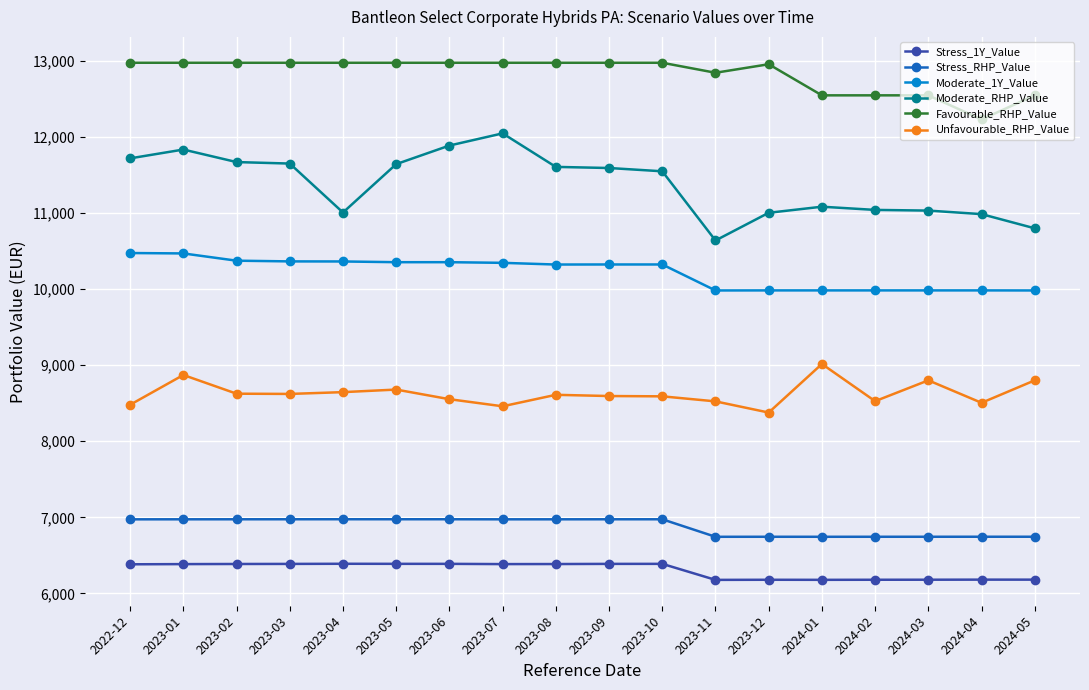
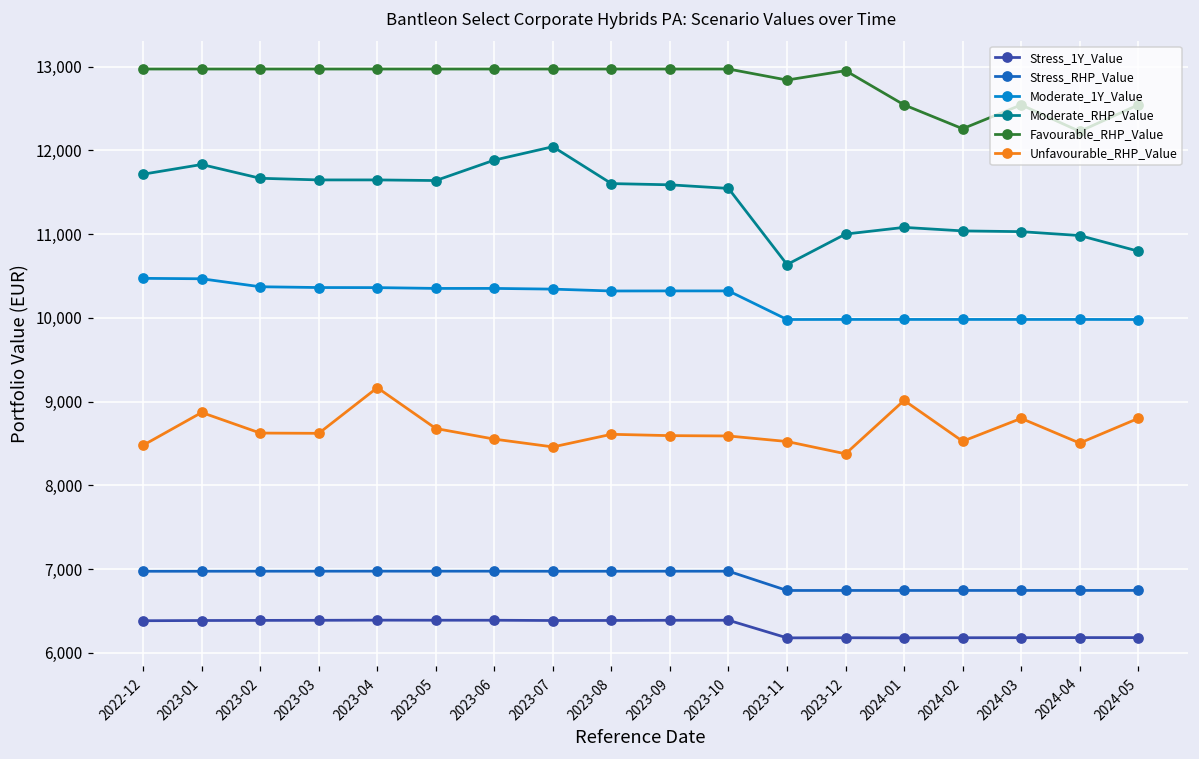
  {
    "Moderate_RHP_Value": {
      "2022-12": "11,700",
      "2023-01": "11,800",
      "2023-02": "11,700",
      "2023-03": "11,600",
-     "2023-04": "11,000",
+     "2023-04": "11,600",
      "2023-05": "11,600",
      "2023-06": "11,900",
      "2023-07": "12,000",
      "2023-08": "11,600",
      "2023-09": "11,600",
      "2023-10": "11,500",
      "2023-11": "10,600",
      "2023-12": "11,000",
      "2024-01": "11,100",
      "2024-02": "11,000",
      "2024-03": "11,000",
      "2024-04": "11,000",
      "2024-05": "10,800"
    },
    "Favourable_RHP_Value": {
      "2022-12": "13,000",
      "2023-01": "13,000",
      "2023-02": "13,000",
      "2023-03": "13,000",
      "2023-04": "13,000",
      "2023-05": "13,000",
      "2023-06": "13,000",
      "2023-07": "13,000",
      "2023-08": "13,000",
      "2023-09": "13,000",
      "2023-10": "13,000",
      "2023-11": "12,800",
      "2023-12": "13,000",
      "2024-01": "12,500",
-     "2024-02": "12,500"
+     "2024-02": "12,300"
    },
    "Unfavourable_RHP_Value": {
      "2022-12": "8,500",
      "2023-01": "8,900",
      "2023-02": "8,600",
      "2023-03": "8,600",
-     "2023-04": "8,600",
+     "2023-04": "9,200",
      "2023-05": "8,700",
      "2023-06": "8,600",
      "2023-07": "8,500",
      "2023-08": "8,600",
      "2023-09": "8,600",
      "2023-10": "8,600",
      "2023-11": "8,500",
      "2023-12": "8,400",
      "2024-01": "9,000",
      "2024-02": "8,500",
      "2024-03": "8,800",
      "2024-04": "8,500",
      "2024-05": "8,800"
    }
  }
